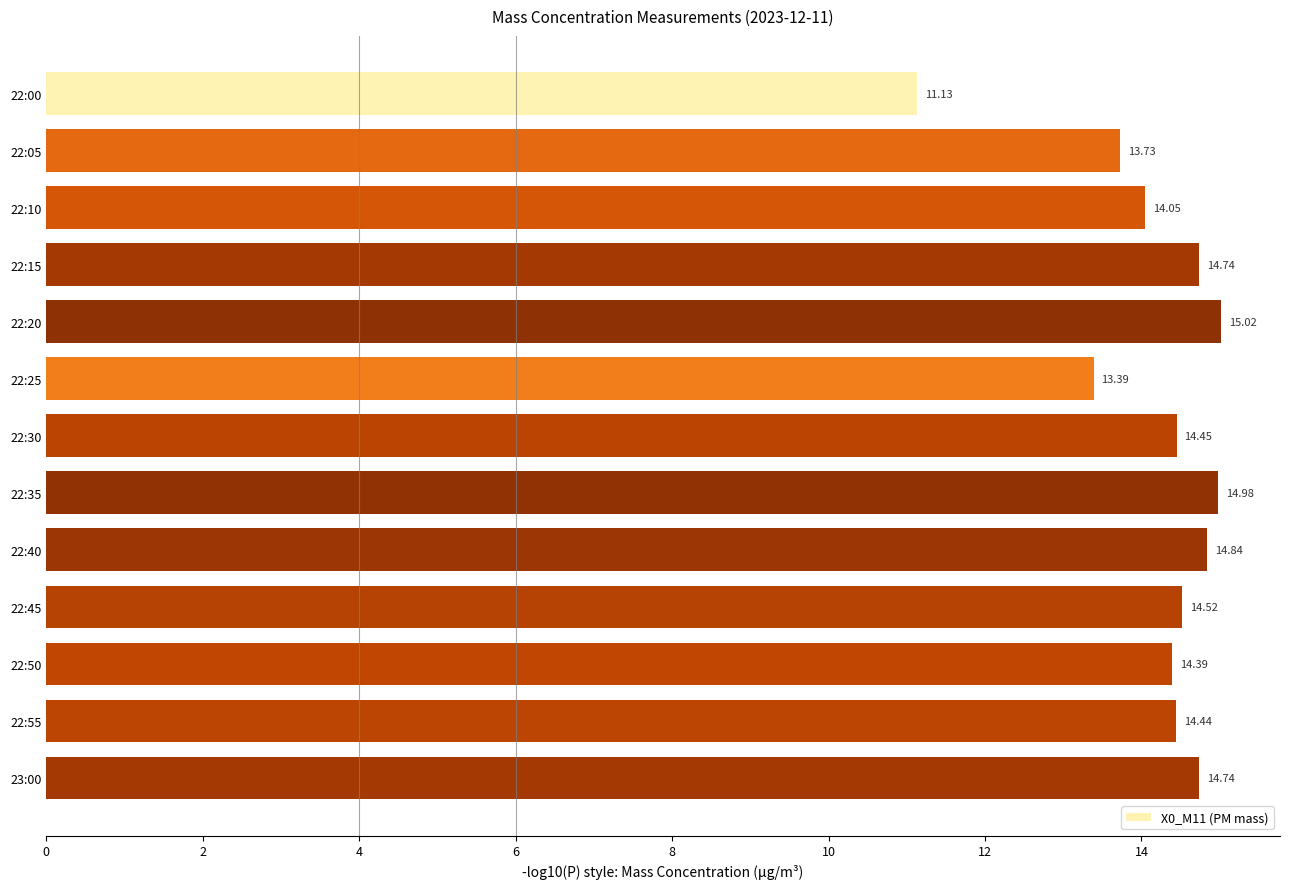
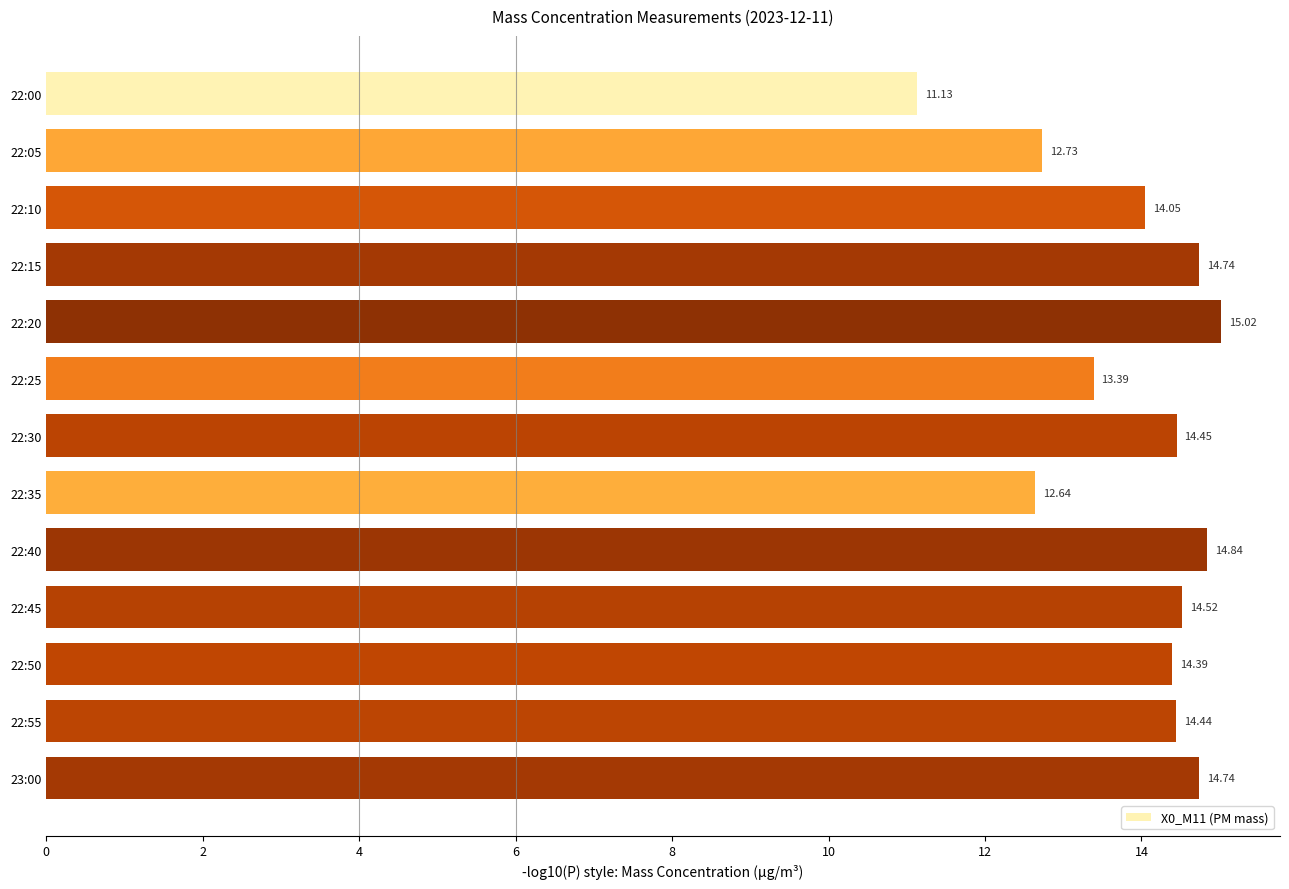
  {
    "22:00": 11.13,
-   "22:05": 13.73,
+   "22:05": 12.73,
    "22:10": 14.05,
    "22:15": 14.74,
    "22:20": 15.02,
    "22:25": 13.39,
    "22:30": 14.45,
-   "22:35": 14.98,
+   "22:35": 12.64,
    "22:40": 14.84,
    "22:45": 14.52,
    "22:50": 14.39,
    "22:55": 14.44,
    "23:00": 14.74
  }
